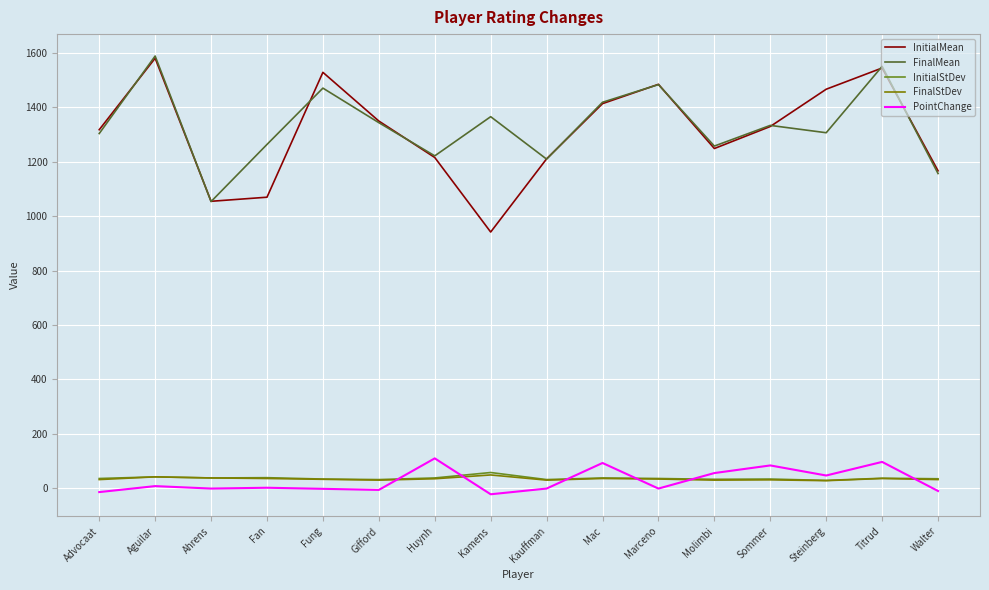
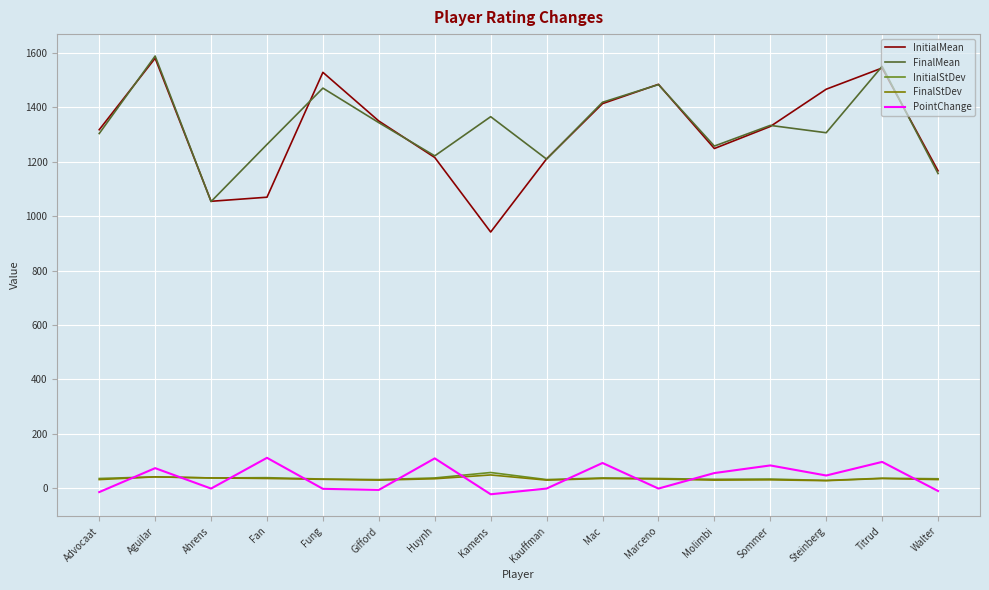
  {
    "InitialMean": {
      "Advocaat": 1320,
      "Fan": 1070,
      "Fung": 1530,
      "Kamens": 940,
      "Steinberg": 1470,
      "Walter": 1170
    },
    "PointChange": {
      "Advocaat": -10,
-     "Aguilar": 10,
+     "Aguilar": 70,
      "Ahrens": 0,
-     "Fan": 0,
+     "Fan": 110,
      "Fung": 0,
      "Gifford": -10,
      "Huynh": 110,
      "Kamens": -20,
      "Kauffman": 0,
      "Mac": 90,
      "Marceno": 0,
      "Molimbi": 60,
      "Sommer": 80,
      "Steinberg": 50,
      "Titrud": 100,
      "Walter": -10
    }
  }
